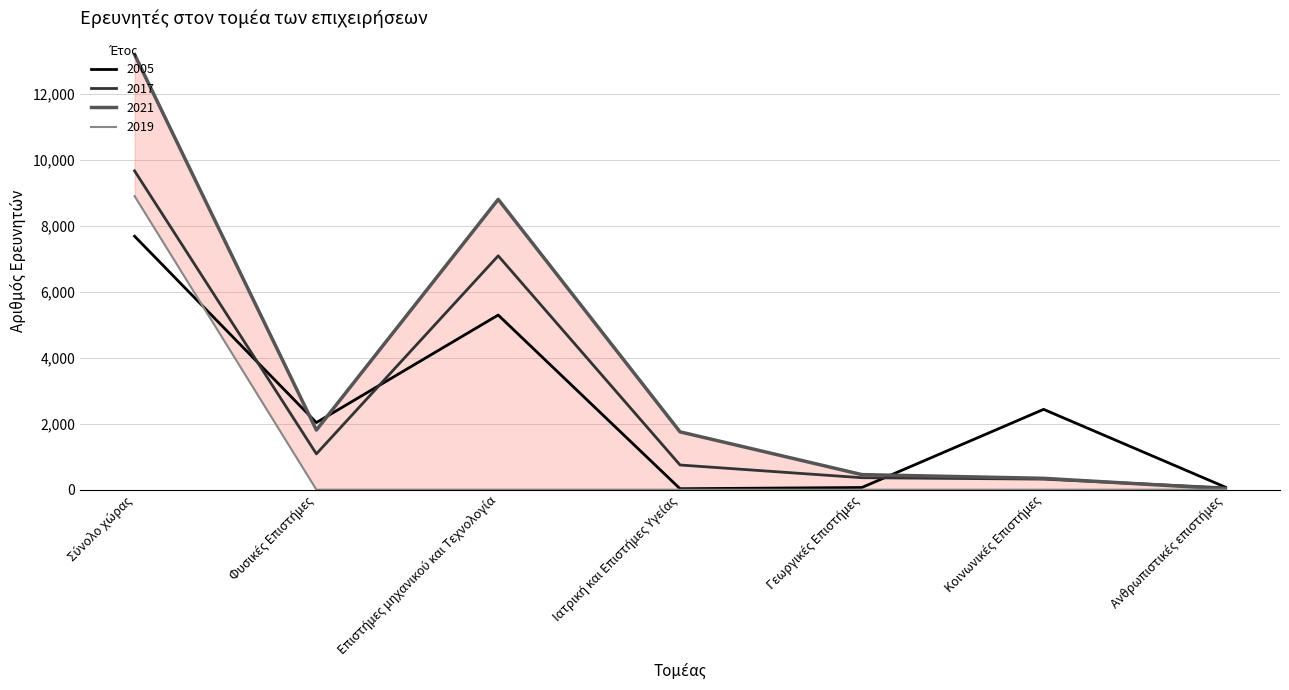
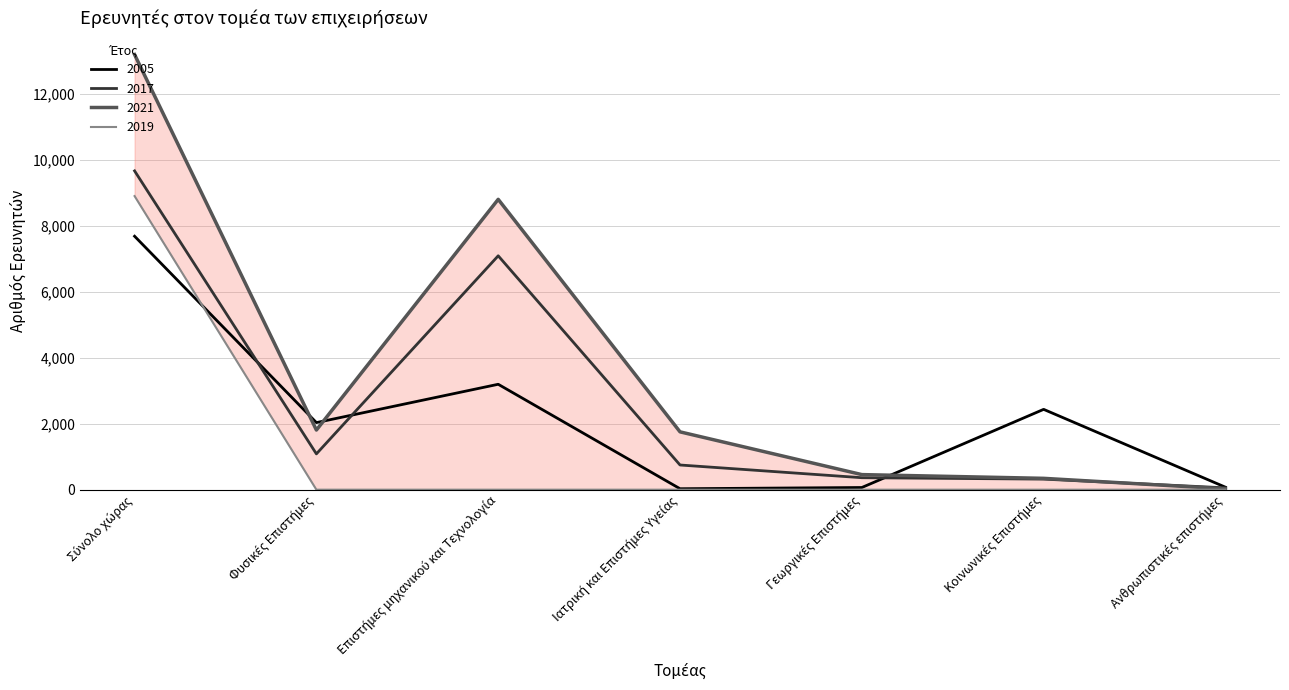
  {
    "2005": {
      "Σύνολο χώρας": "7,700",
      "Φυσικές Επιστήμες": "2,000",
-     "Επιστήμες μηχανικού και Τεχνολογία": "5,300",
+     "Επιστήμες μηχανικού και Τεχνολογία": "3,200",
      "Κοινωνικές Επιστήμες": "2,400"
    },
    "2019": {
      "Σύνολο χώρας": "8,900",
      "Φυσικές Επιστήμες": "0",
      "Επιστήμες μηχανικού και Τεχνολογία": "0",
      "Κοινωνικές Επιστήμες": "0"
    }
  }
